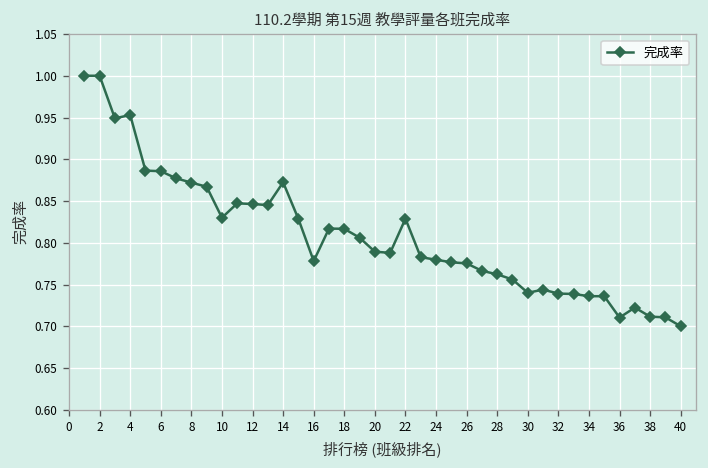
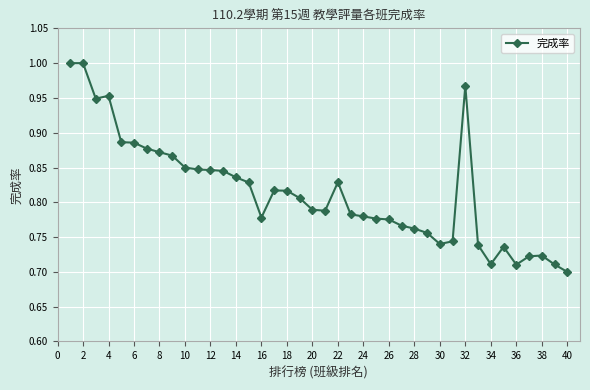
  {
    "2": 1.00,
    "4": 0.95,
    "6": 0.89,
    "8": 0.87,
-   "10": 0.83,
+   "10": 0.85,
    "12": 0.85,
-   "14": 0.87,
+   "14": 0.84,
    "16": 0.78,
    "18": 0.82,
    "20": 0.79,
    "22": 0.83,
    "24": 0.78,
    "26": 0.78,
    "28": 0.76,
    "30": 0.74,
-   "32": 0.74,
-   "34": 0.74,
+   "32": 0.97,
+   "34": 0.71,
    "36": 0.71,
-   "38": 0.71,
+   "38": 0.72,
    "40": 0.70
  }
